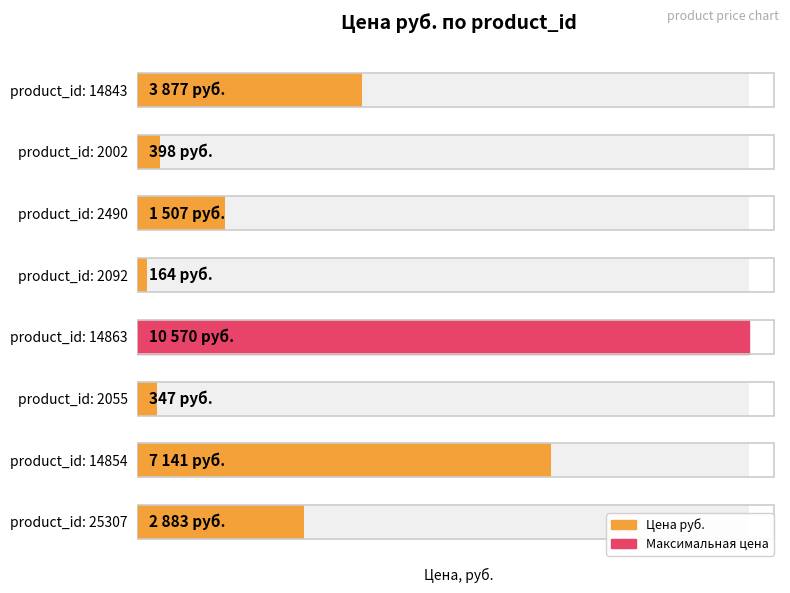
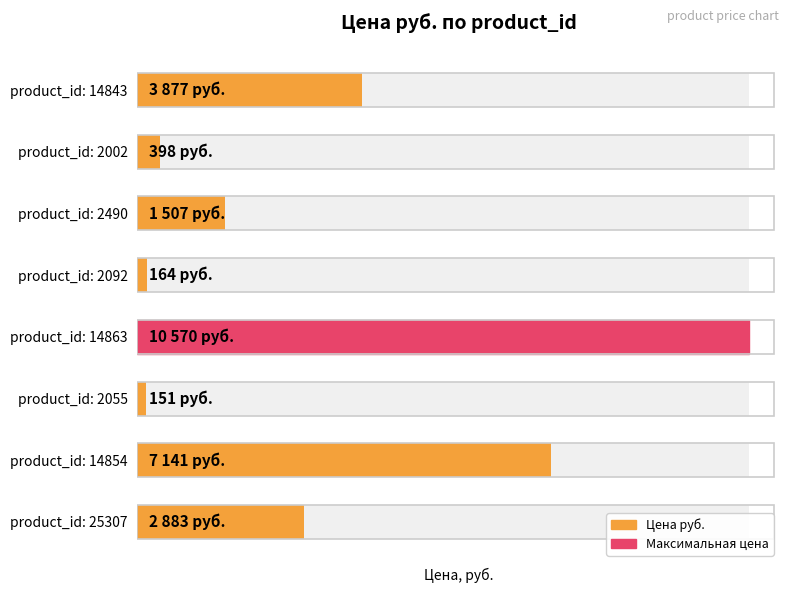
  {
    "Цена руб.": {
-     "product_id: 2055": 347
+     "product_id: 2055": 151
    }
  }
